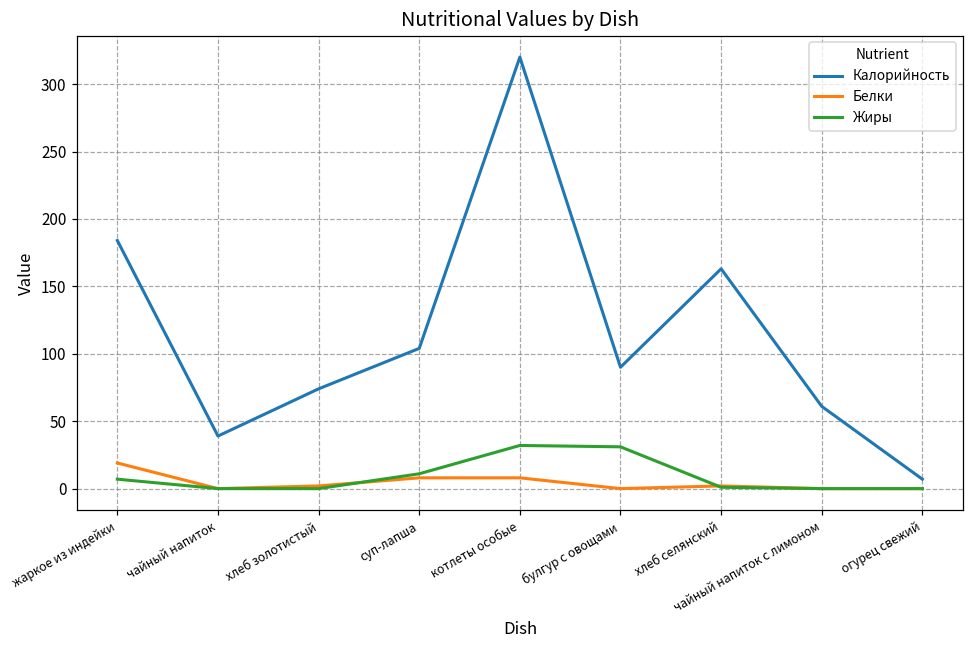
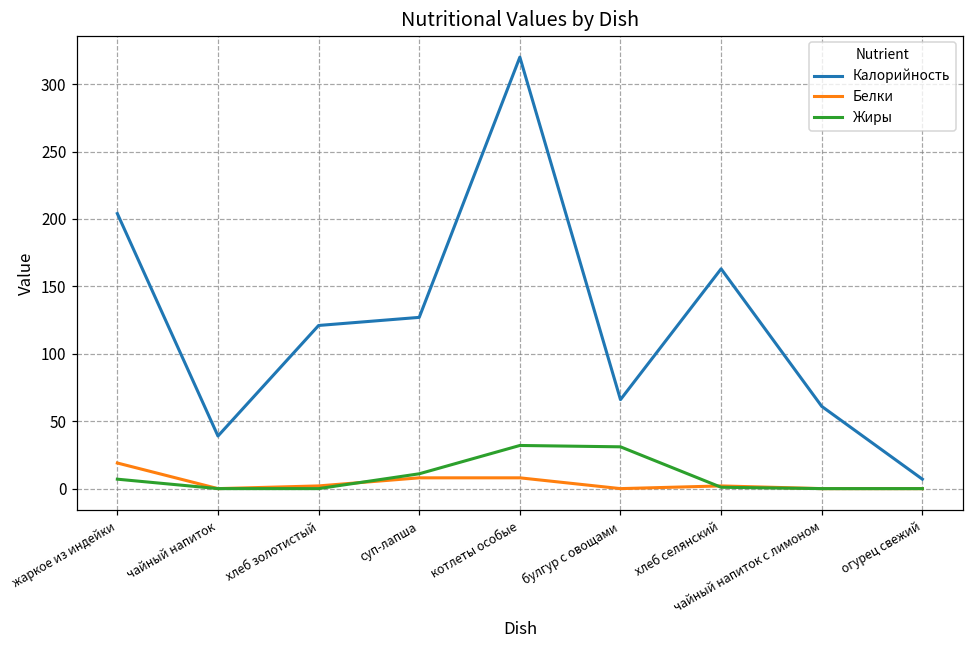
  {
    "Калорийность": {
-     "жаркое из индейки": 184,
+     "жаркое из индейки": 204,
      "чайный напиток": 39,
-     "хлеб золотистый": 74,
-     "суп-лапша": 104,
+     "хлеб золотистый": 121,
+     "суп-лапша": 127,
      "котлеты особые": 320,
-     "булгур с овощами": 90,
+     "булгур с овощами": 66,
      "хлеб селянский": 163,
      "чайный напиток с лимоном": 61,
      "огурец свежий": 7
    },
    "Белки": {
      "жаркое из индейки": 19,
      "суп-лапша": 8,
      "котлеты особые": 8,
      "булгур с овощами": 0
    },
    "Жиры": {
      "жаркое из индейки": 7,
      "суп-лапша": 11,
      "котлеты особые": 32,
      "булгур с овощами": 31
    }
  }
